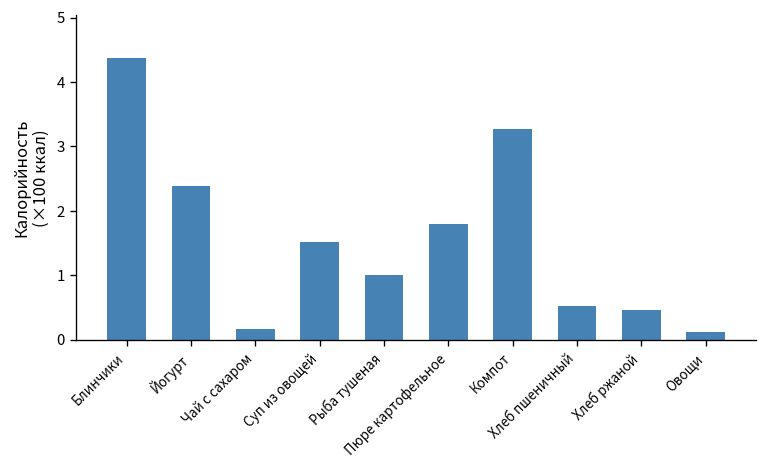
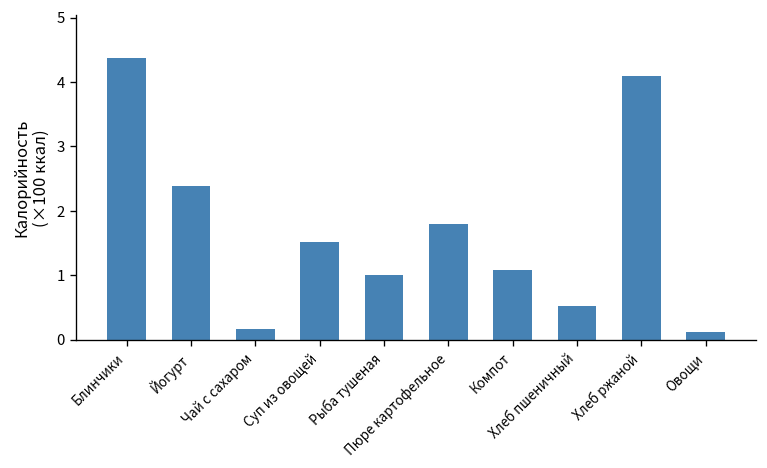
  {
    "Блинчики": 4.4,
    "Йогурт": 2.4,
    "Чай с сахаром": 0.2,
    "Суп из овощей": 1.5,
    "Рыба тушеная": 1.0,
    "Пюре картофельное": 1.8,
-   "Компот": 3.3,
+   "Компот": 1.1,
    "Хлеб пшеничный": 0.5,
-   "Хлеб ржаной": 0.5,
+   "Хлеб ржаной": 4.1,
    "Овощи": 0.1
  }
